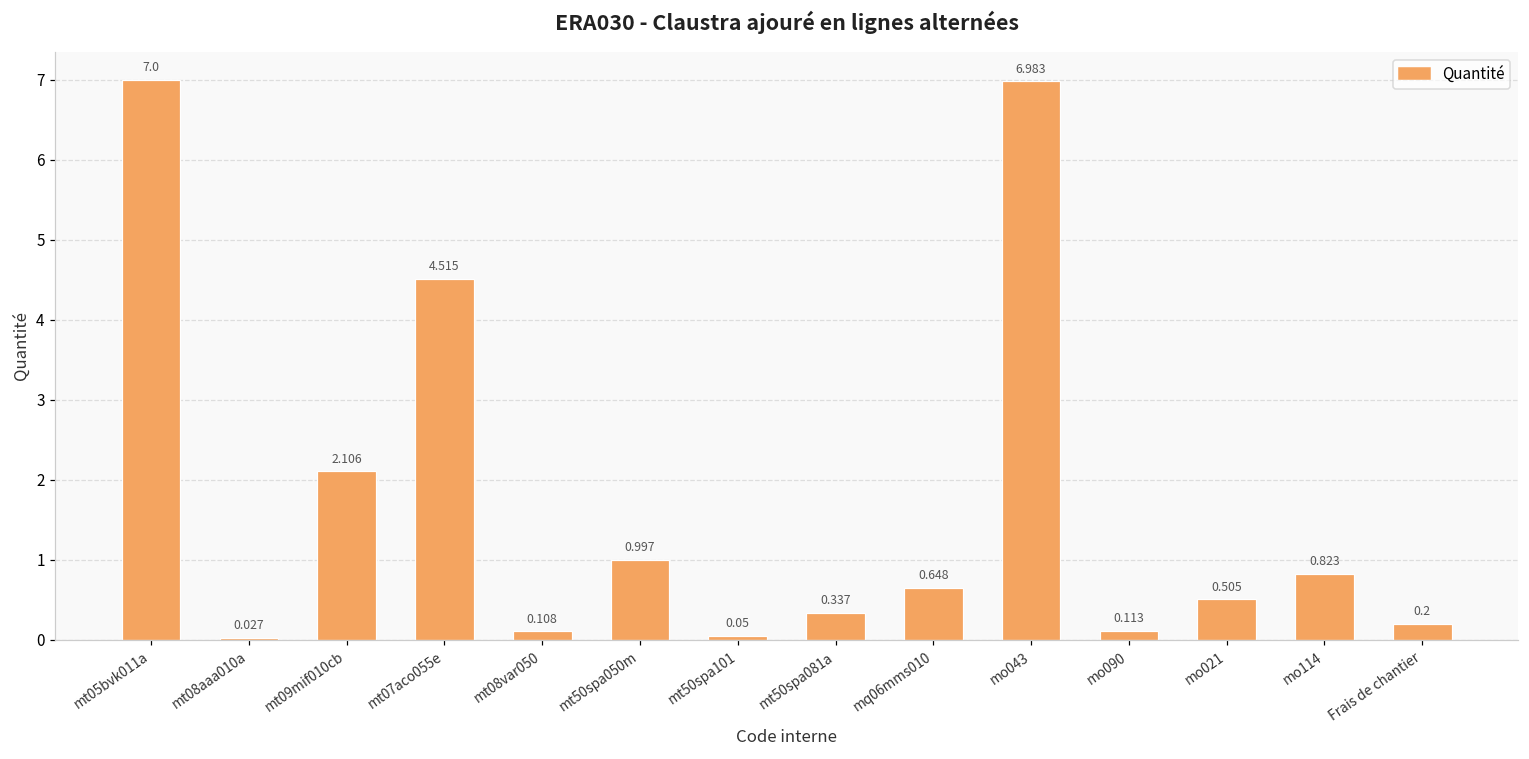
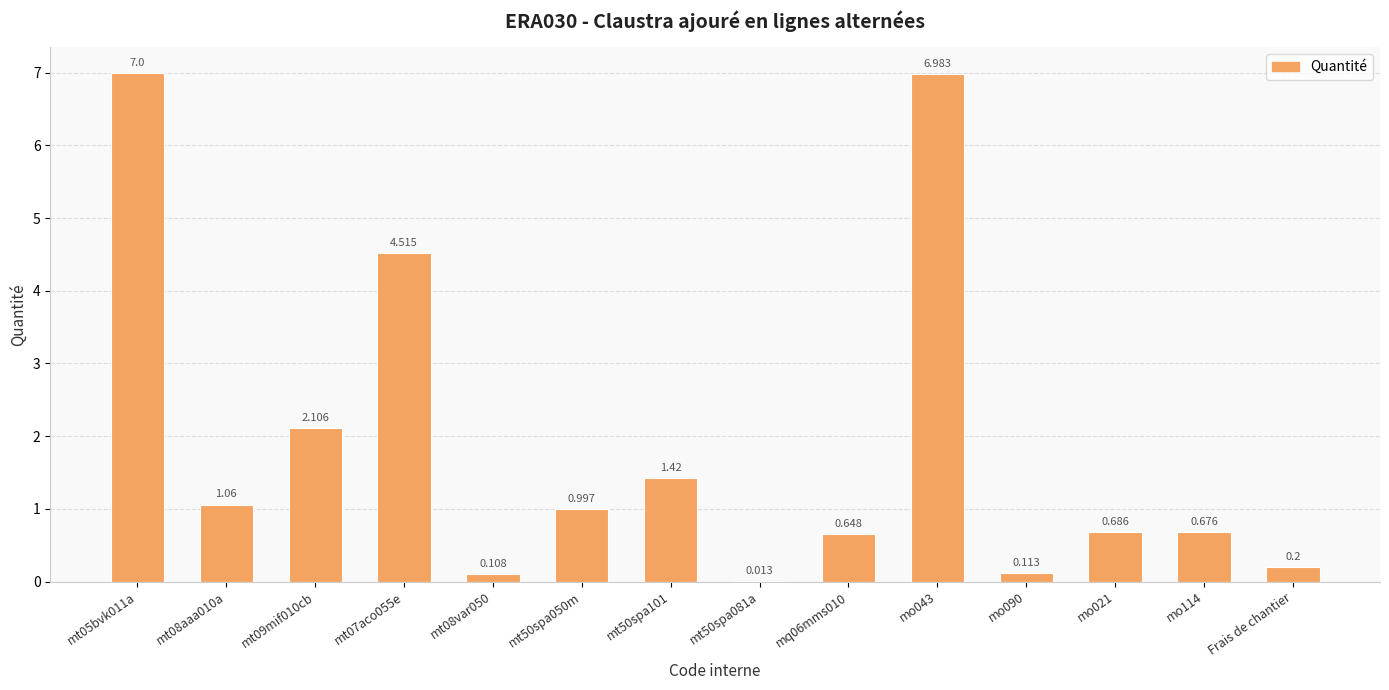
  {
    "mt05bvk011a": 7.0,
-   "mt08aaa010a": 0.027,
+   "mt08aaa010a": 1.06,
    "mt09mif010cb": 2.106,
    "mt07aco055e": 4.515,
    "mt08var050": 0.108,
    "mt50spa050m": 0.997,
-   "mt50spa101": 0.05,
-   "mt50spa081a": 0.337,
+   "mt50spa101": 1.42,
+   "mt50spa081a": 0.013,
    "mq06mms010": 0.648,
    "mo043": 6.983,
    "mo090": 0.113,
-   "mo021": 0.505,
-   "mo114": 0.823,
+   "mo021": 0.686,
+   "mo114": 0.676,
    "Frais de chantier": 0.2
  }
